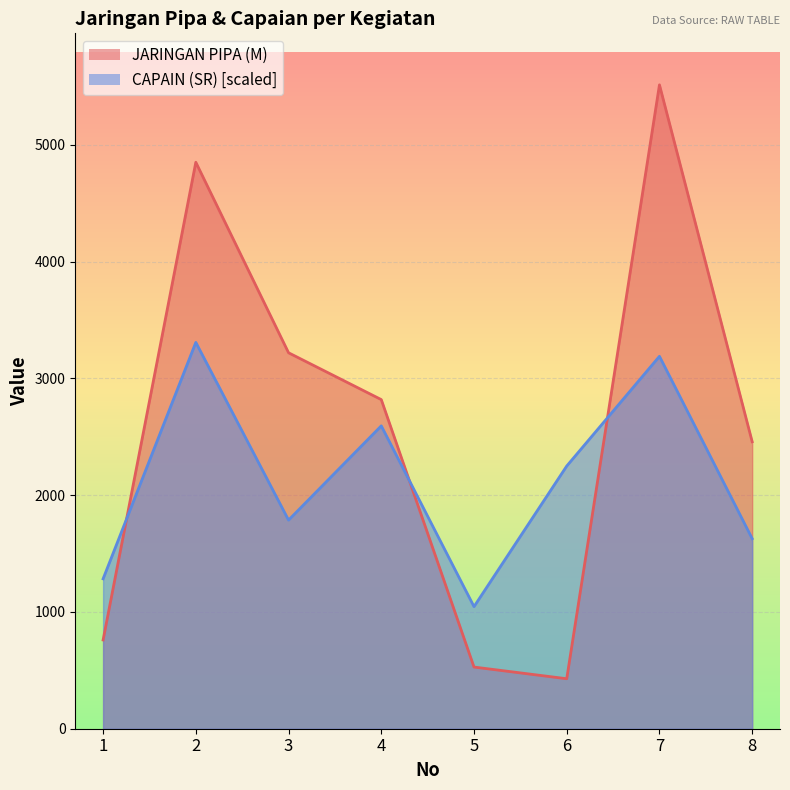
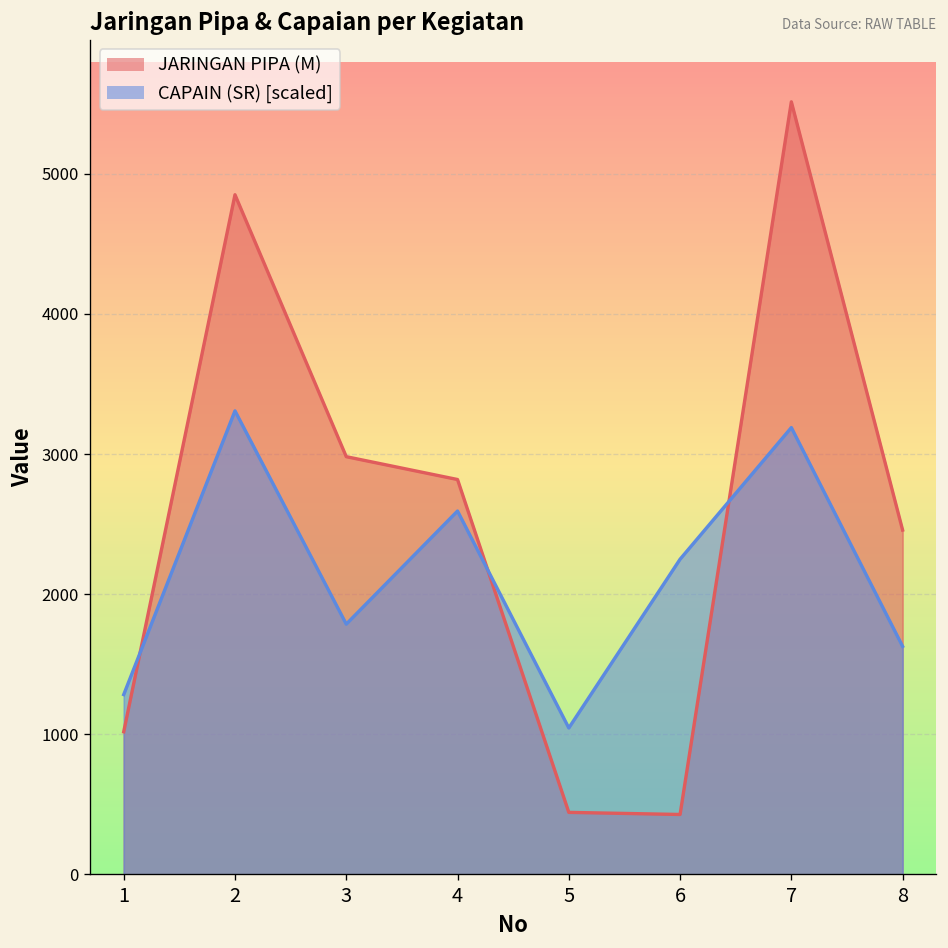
  {
    "JARINGAN PIPA (M)": {
-     "1": 760,
+     "1": 1020,
      "2": 4850,
-     "3": 3220,
+     "3": 2980,
      "4": 2820,
-     "5": 530,
+     "5": 440,
      "6": 430,
      "7": 5510,
      "8": 2460
    }
  }
